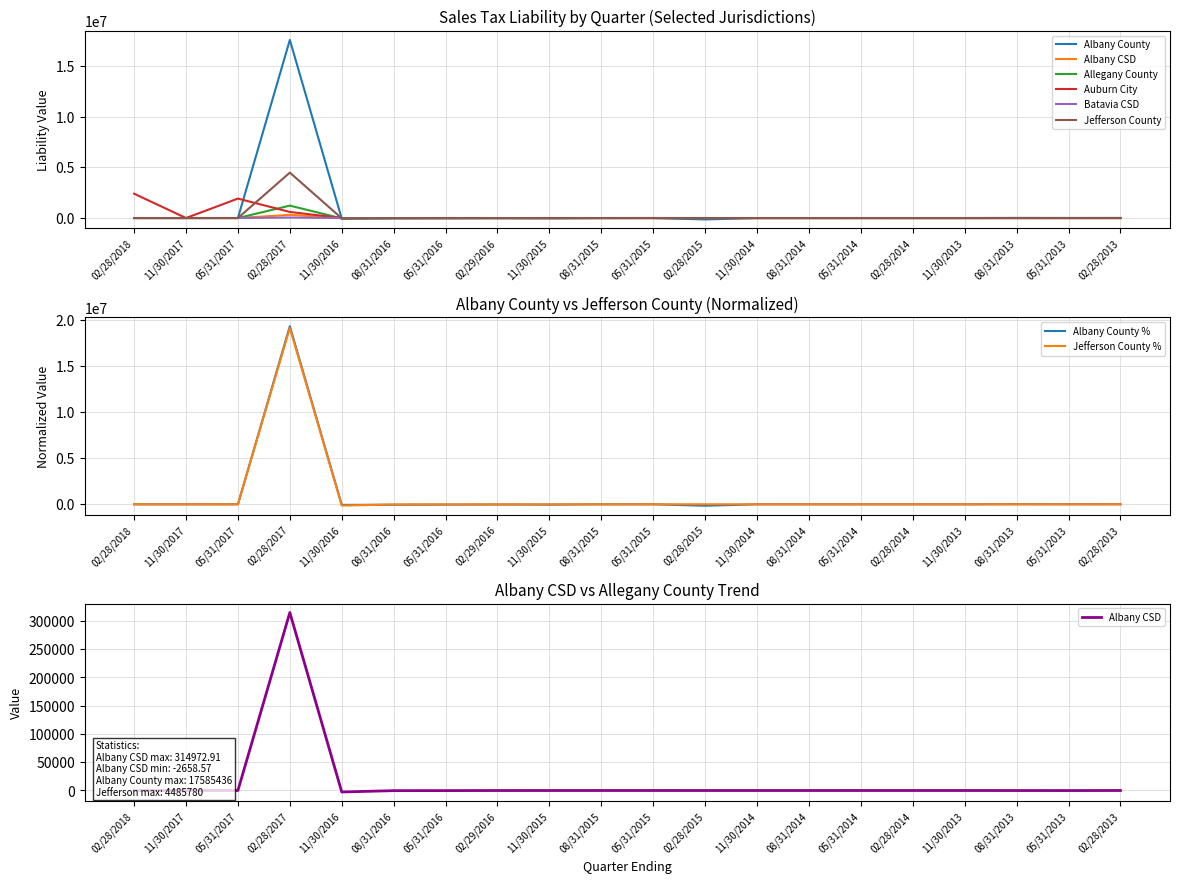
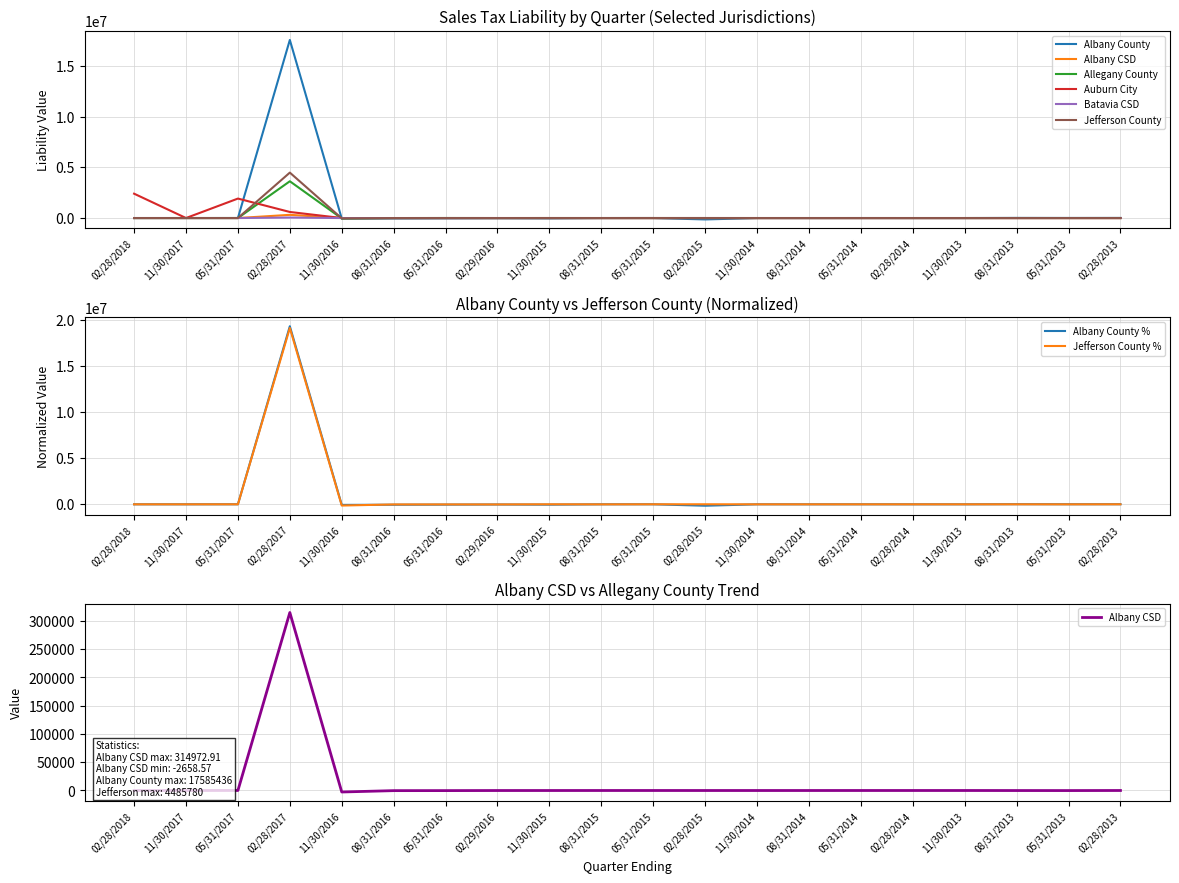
  {
    "Sales Tax Liability by Quarter (Selected Jurisdictions)": {
      "Albany County": {
        "02/28/2017": 17600000
      },
      "Allegany County": {
-       "02/28/2017": 1200000
+       "02/28/2017": 3600000
      },
      "Auburn City": {
        "02/28/2018": 2400000,
        "05/31/2017": 1900000,
        "02/28/2017": 600000
      },
      "Batavia CSD": {
        "02/28/2017": 100000
      },
      "Jefferson County": {
        "02/28/2017": 4500000
      }
    },
    "Albany CSD vs Allegany County Trend": {
      "05/31/2017": 0,
      "02/28/2017": 310000,
      "11/30/2016": 0,
      "08/31/2016": 0,
      "05/31/2016": 0,
      "02/29/2016": 0,
      "11/30/2015": 0,
      "08/31/2015": 0,
      "05/31/2015": 0,
      "02/28/2015": 0,
      "11/30/2014": 0,
      "08/31/2014": 0,
      "05/31/2014": 0,
      "02/28/2014": 0,
      "11/30/2013": 0,
      "08/31/2013": 0,
      "05/31/2013": 0,
      "02/28/2013": 0
    }
  }
